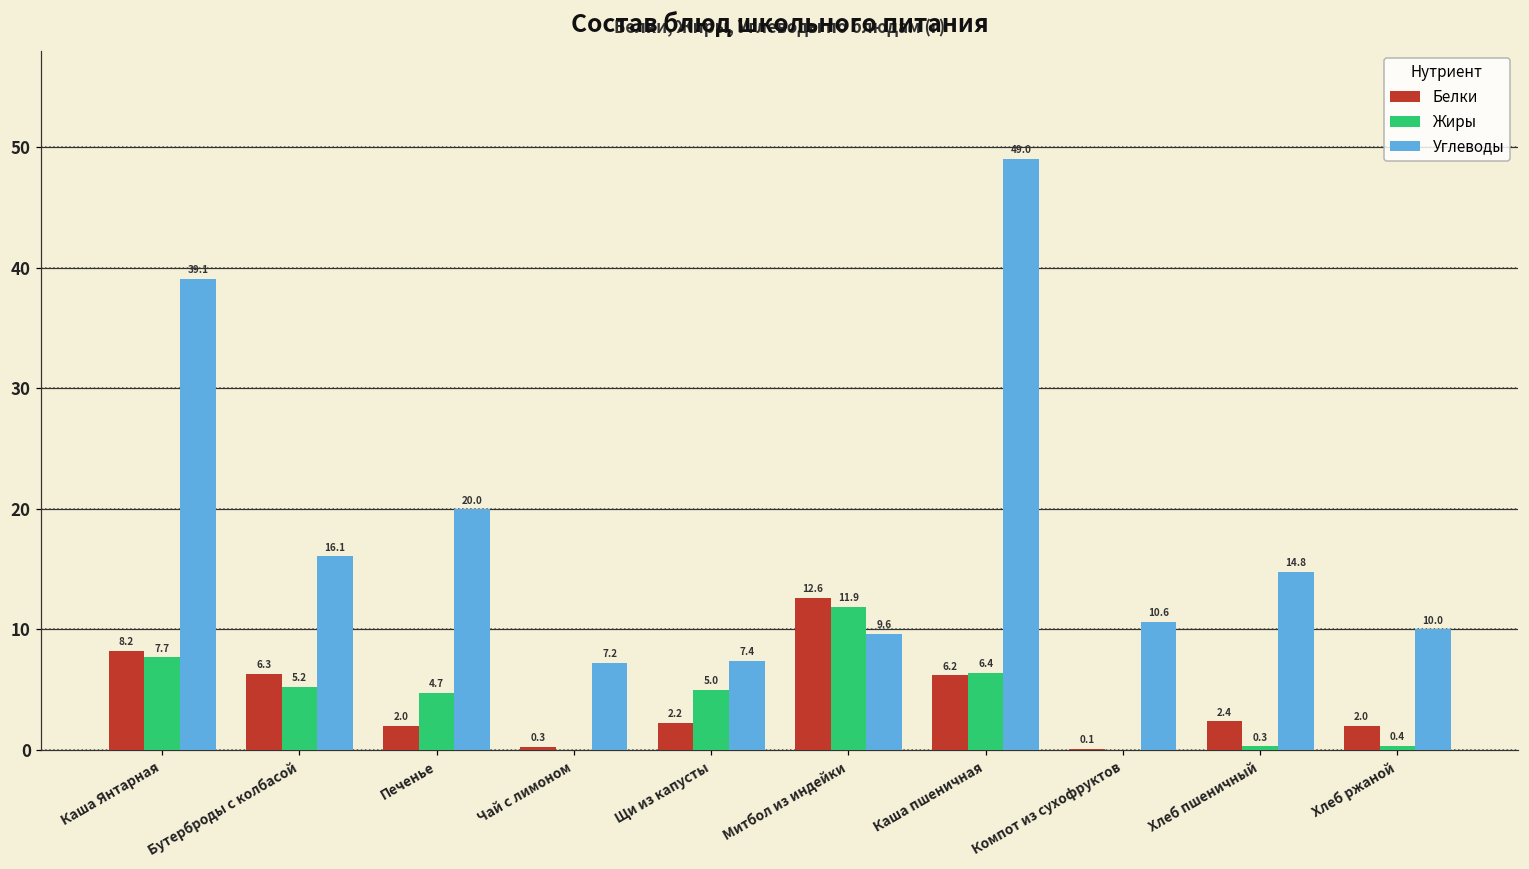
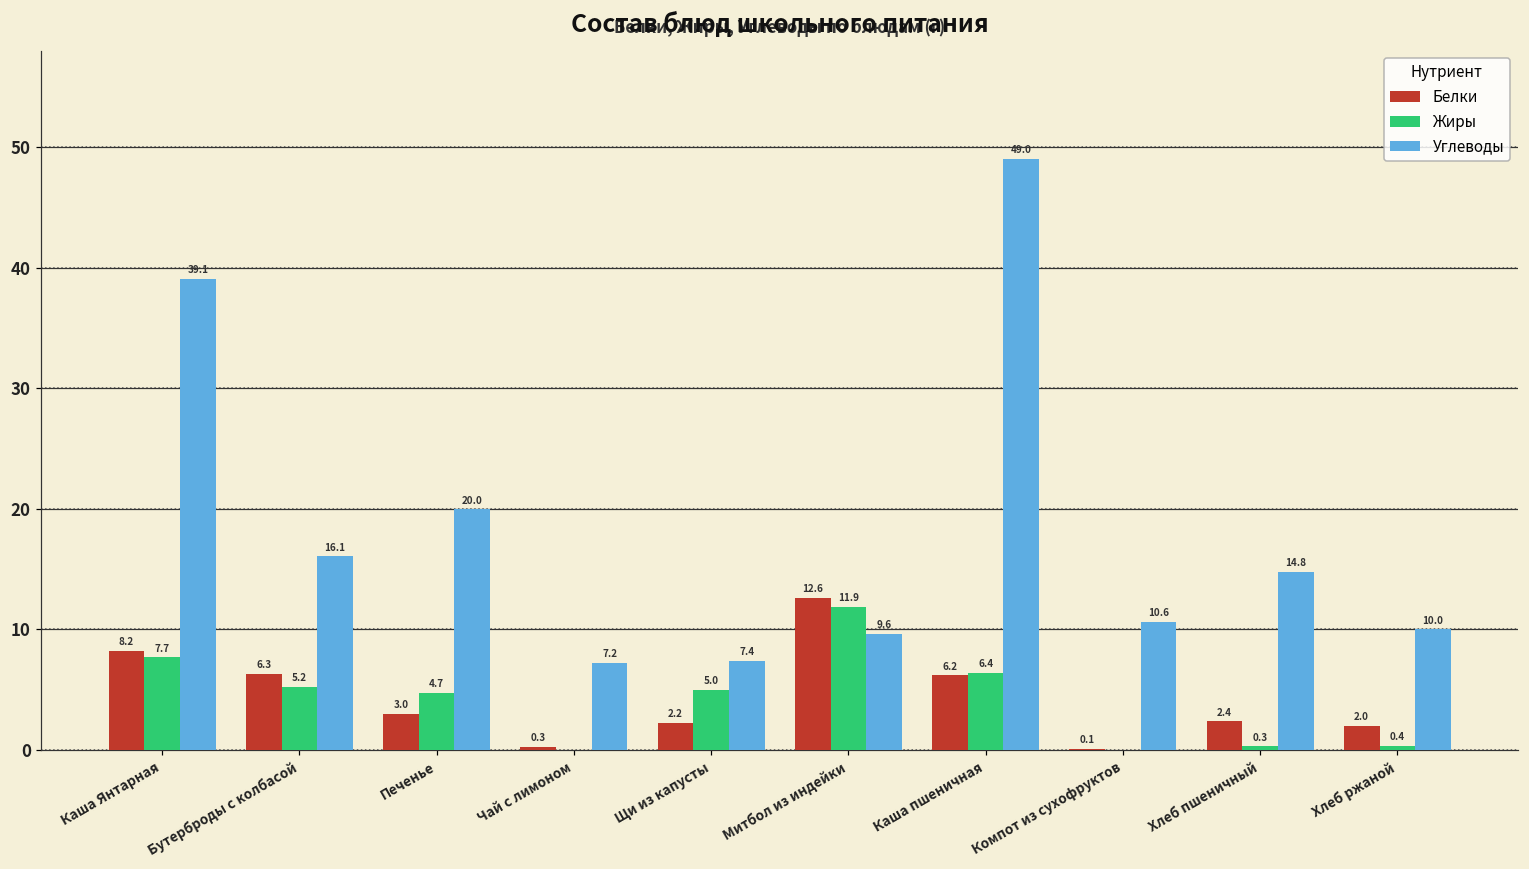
  {
    "Белки": {
      "Каша Янтарная": 8.2,
      "Бутерброды с колбасой": 6.3,
-     "Печенье": 2.0,
+     "Печенье": 3.0,
      "Чай с лимоном": 0.3,
      "Щи из капусты": 2.2,
      "Митбол из индейки": 12.6,
      "Каша пшеничная": 6.2,
      "Компот из сухофруктов": 0.1,
      "Хлеб пшеничный": 2.4,
      "Хлеб ржаной": 2.0
    },
    "Жиры": {
      "Каша Янтарная": 7.7,
      "Бутерброды с колбасой": 5.2,
      "Печенье": 4.7,
      "Щи из капусты": 5.0,
      "Митбол из индейки": 11.9,
      "Каша пшеничная": 6.4,
      "Хлеб пшеничный": 0.3,
      "Хлеб ржаной": 0.4
    },
    "Углеводы": {
      "Каша Янтарная": 39.1,
      "Бутерброды с колбасой": 16.1,
      "Печенье": 20.0,
      "Чай с лимоном": 7.2,
      "Щи из капусты": 7.4,
      "Митбол из индейки": 9.6,
      "Каша пшеничная": 49.0,
      "Компот из сухофруктов": 10.6,
      "Хлеб пшеничный": 14.8,
      "Хлеб ржаной": 10.0
    }
  }
